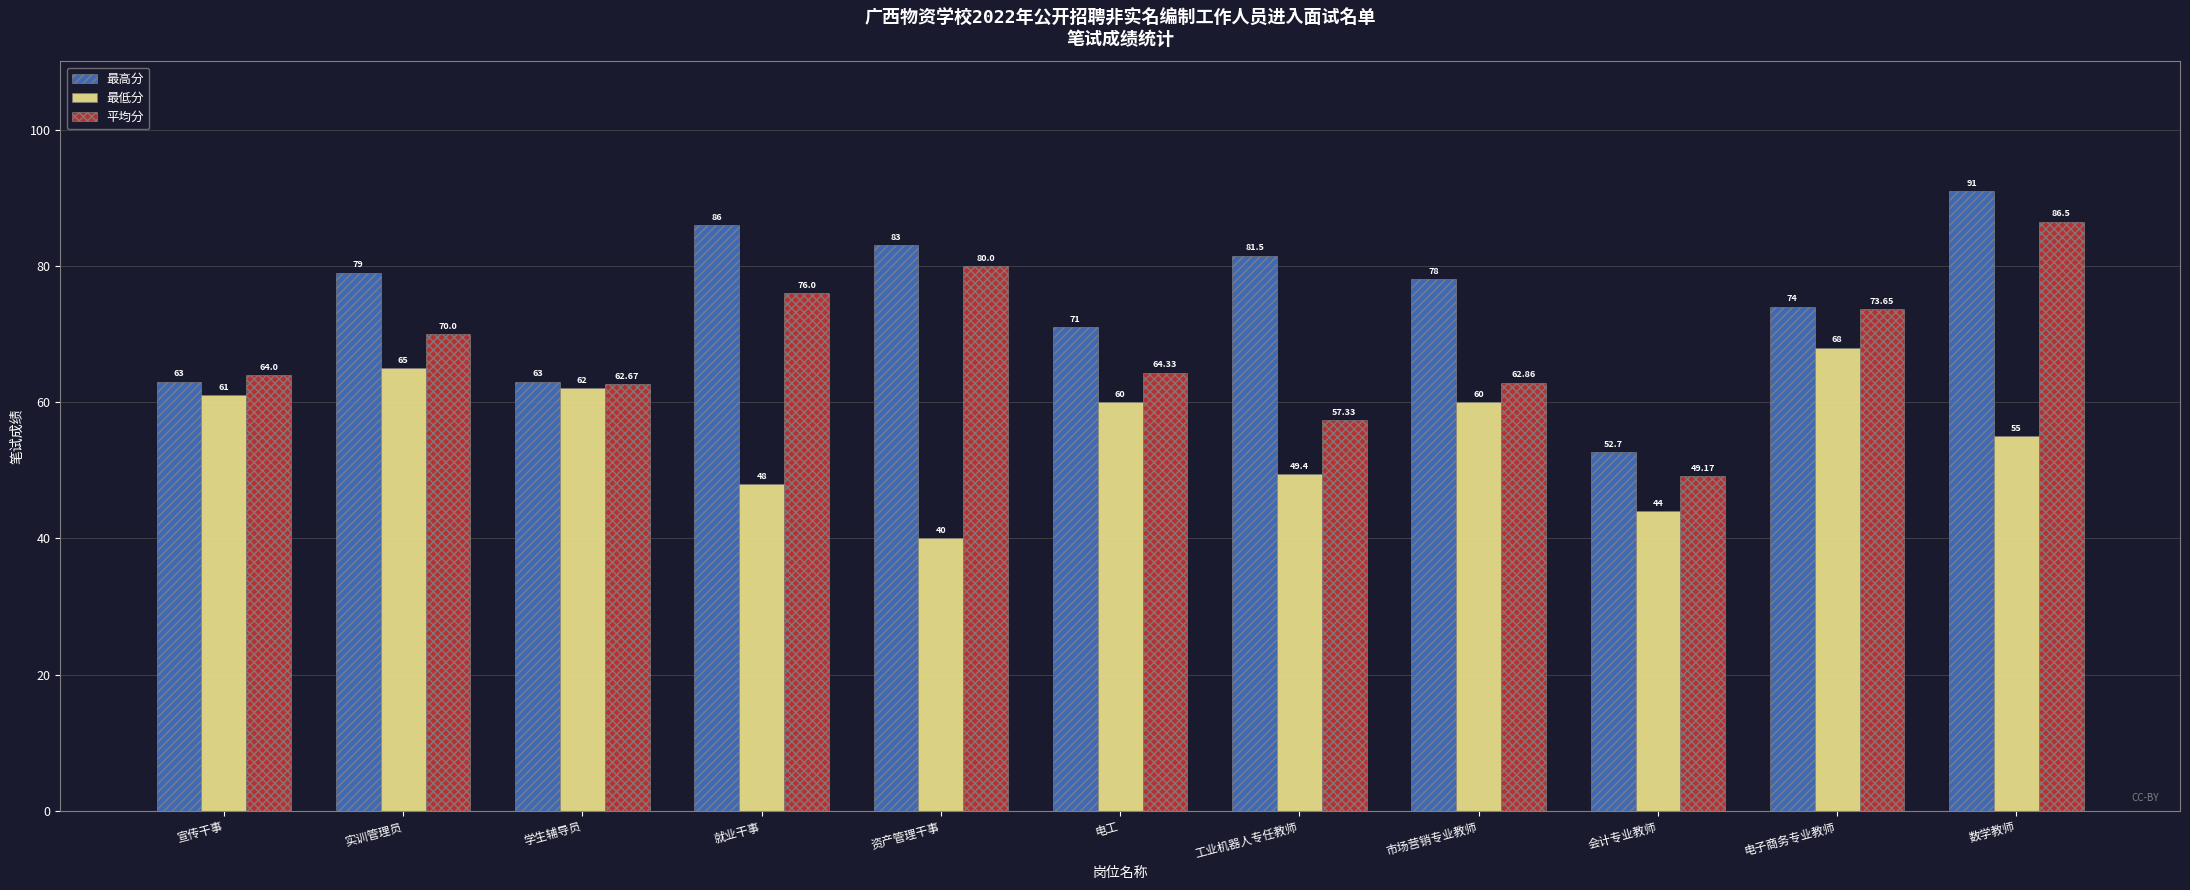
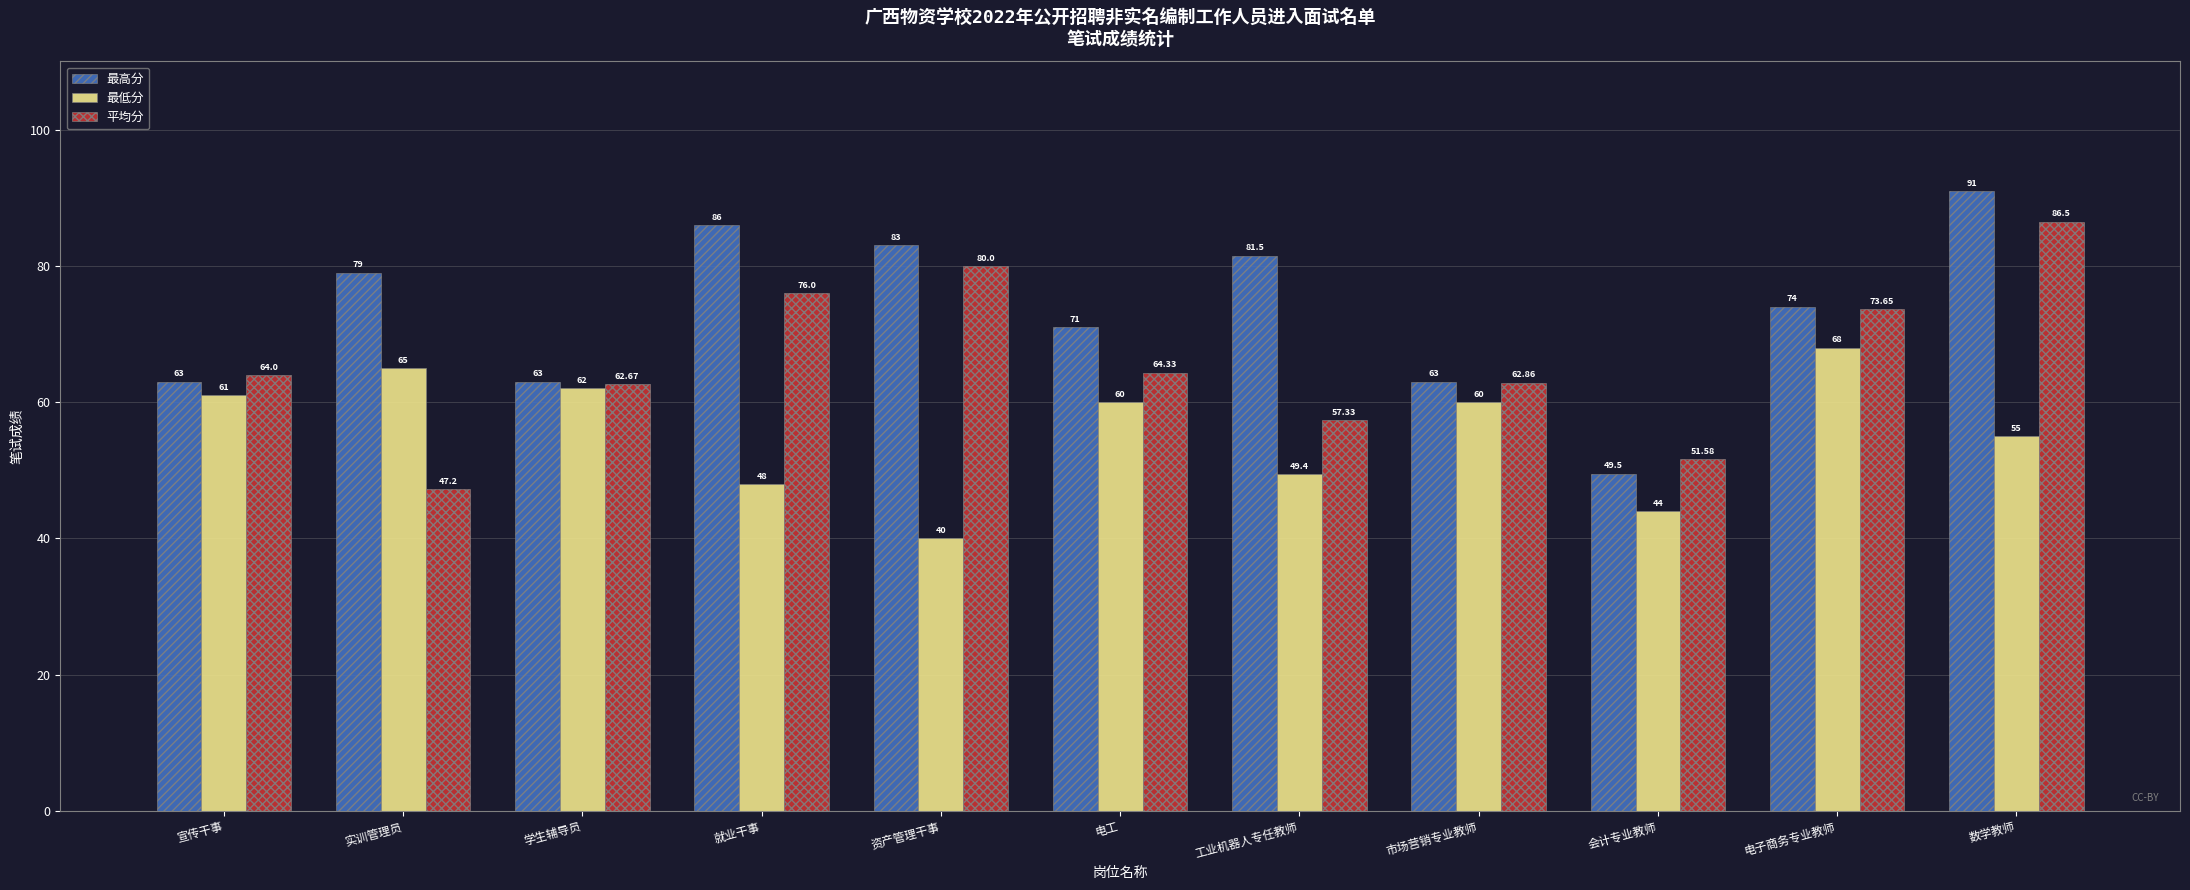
  {
    "最高分": {
      "宣传干事": 63,
      "实训管理员": 79,
      "学生辅导员": 63,
      "就业干事": 86,
      "资产管理干事": 83,
      "电工": 71,
      "工业机器人专任教师": 81.5,
-     "市场营销专业教师": 78,
-     "会计专业教师": 52.7,
+     "市场营销专业教师": 63,
+     "会计专业教师": 49.5,
      "电子商务专业教师": 74,
      "数学教师": 91
    },
    "最低分": {
      "宣传干事": 61,
      "实训管理员": 65,
      "学生辅导员": 62,
      "就业干事": 48,
      "资产管理干事": 40,
      "电工": 60,
      "工业机器人专任教师": 49.4,
      "市场营销专业教师": 60,
      "会计专业教师": 44,
      "电子商务专业教师": 68,
      "数学教师": 55
    },
    "平均分": {
      "宣传干事": 64.0,
-     "实训管理员": 70.0,
+     "实训管理员": 47.2,
      "学生辅导员": 62.67,
      "就业干事": 76.0,
      "资产管理干事": 80.0,
      "电工": 64.33,
      "工业机器人专任教师": 57.33,
      "市场营销专业教师": 62.86,
-     "会计专业教师": 49.17,
+     "会计专业教师": 51.58,
      "电子商务专业教师": 73.65,
      "数学教师": 86.5
    }
  }
